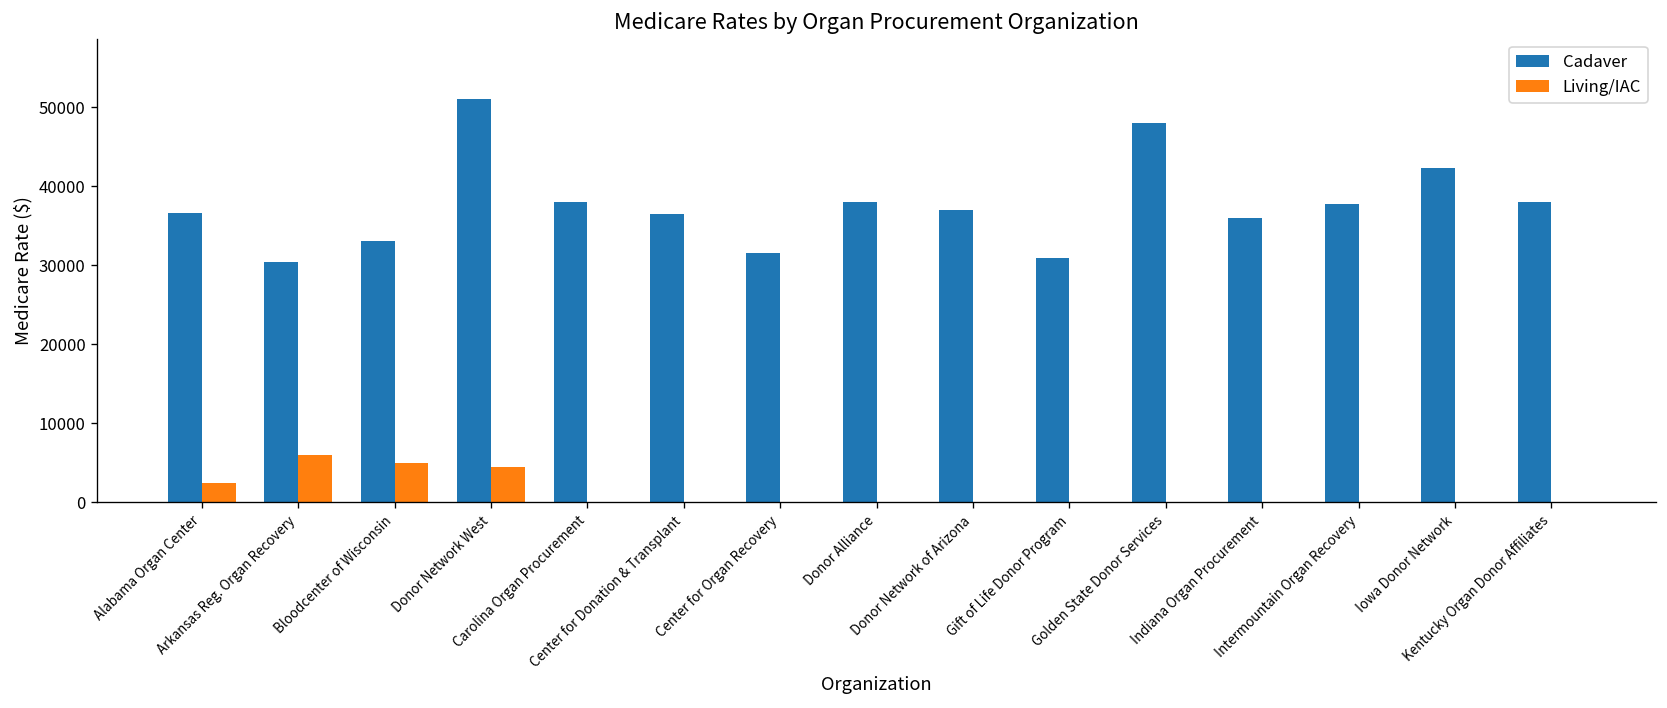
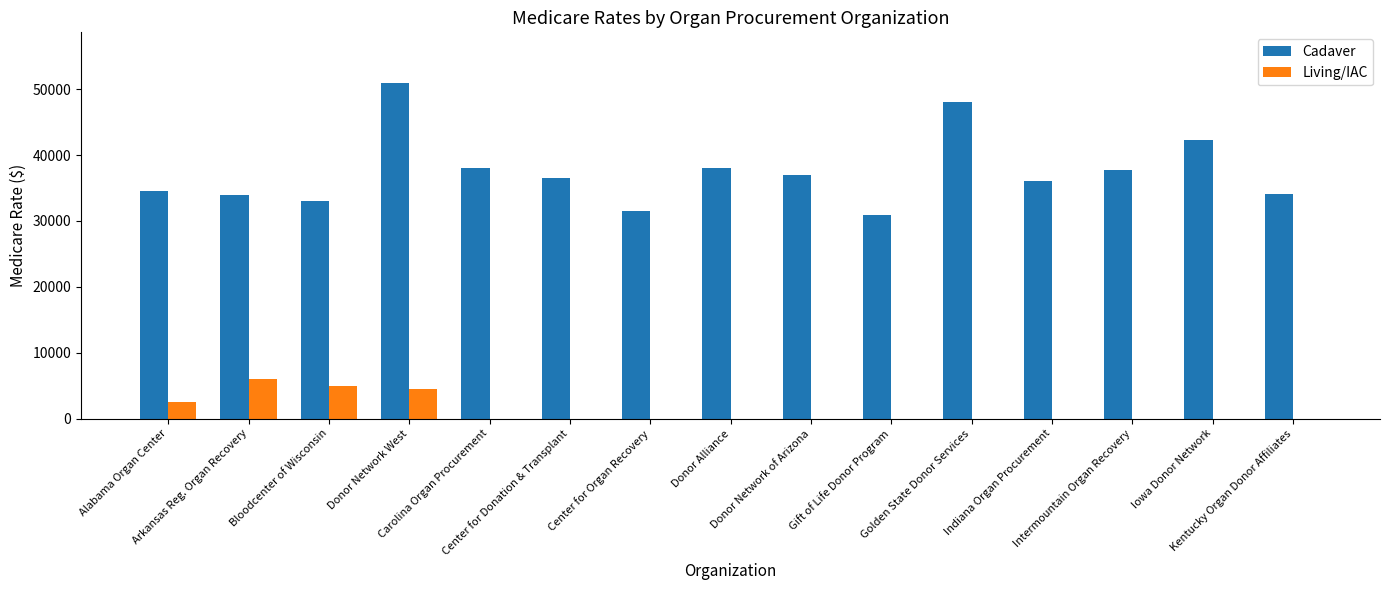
  {
    "Cadaver": {
-     "Alabama Organ Center": 37000,
-     "Arkansas Reg. Organ Recovery": 30000,
+     "Alabama Organ Center": 35000,
+     "Arkansas Reg. Organ Recovery": 34000,
      "Bloodcenter of Wisconsin": 33000,
      "Donor Network West": 51000,
      "Carolina Organ Procurement": 38000,
      "Center for Donation & Transplant": 36000,
      "Center for Organ Recovery": 32000,
      "Donor Alliance": 38000,
      "Donor Network of Arizona": 37000,
      "Gift of Life Donor Program": 31000,
      "Golden State Donor Services": 48000,
      "Indiana Organ Procurement": 36000,
      "Intermountain Organ Recovery": 38000,
      "Iowa Donor Network": 42000,
-     "Kentucky Organ Donor Affiliates": 38000
+     "Kentucky Organ Donor Affiliates": 34000
    },
    "Living/IAC": {
      "Alabama Organ Center": 2000,
      "Arkansas Reg. Organ Recovery": 6000,
      "Bloodcenter of Wisconsin": 5000,
      "Donor Network West": 5000,
      "Carolina Organ Procurement": 0,
      "Center for Donation & Transplant": 0,
      "Center for Organ Recovery": 0,
      "Donor Alliance": 0,
      "Donor Network of Arizona": 0,
      "Gift of Life Donor Program": 0,
      "Golden State Donor Services": 0,
      "Indiana Organ Procurement": 0,
      "Intermountain Organ Recovery": 0,
      "Iowa Donor Network": 0,
      "Kentucky Organ Donor Affiliates": 0
    }
  }
